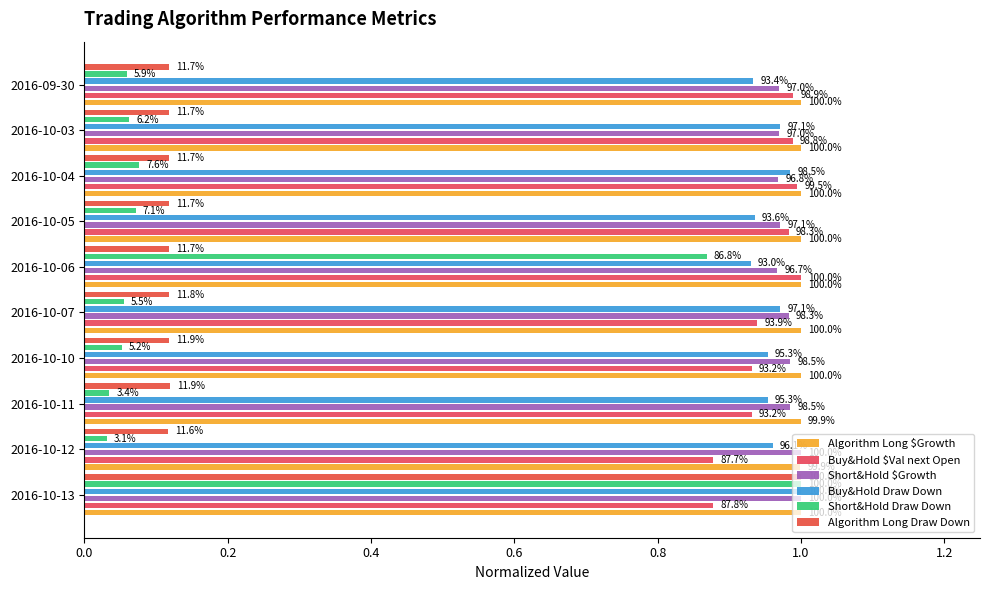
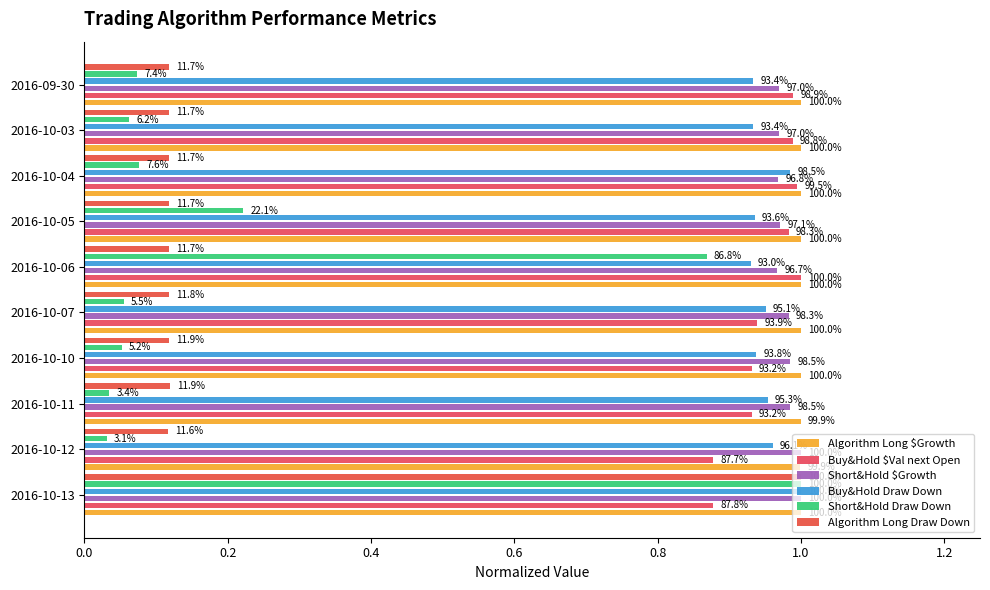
  {
    "Algorithm Long $Growth": {
      "2016-10-05": "100.0%",
      "2016-10-07": "100.0%",
      "2016-10-10": "100.0%",
      "2016-10-11": "99.9%"
    },
    "Short&Hold $Growth": {
      "2016-09-30": "97.0%",
      "2016-10-06": "96.7%",
      "2016-10-10": "98.5%",
      "2016-10-11": "98.5%"
    },
    "Buy&Hold Draw Down": {
      "2016-09-30": "93.4%",
-     "2016-10-03": "97.1%",
+     "2016-10-03": "93.4%",
      "2016-10-05": "93.6%",
      "2016-10-06": "93.0%",
-     "2016-10-07": "97.1%",
-     "2016-10-10": "95.3%",
+     "2016-10-07": "95.1%",
+     "2016-10-10": "93.8%",
      "2016-10-11": "95.3%"
    },
    "Short&Hold Draw Down": {
-     "2016-09-30": "5.9%",
+     "2016-09-30": "7.4%",
      "2016-10-03": "6.2%",
      "2016-10-04": "7.6%",
-     "2016-10-05": "7.1%",
+     "2016-10-05": "22.1%",
      "2016-10-06": "86.8%",
      "2016-10-07": "5.5%",
      "2016-10-10": "5.2%",
      "2016-10-11": "3.4%",
      "2016-10-12": "3.1%"
    }
  }
